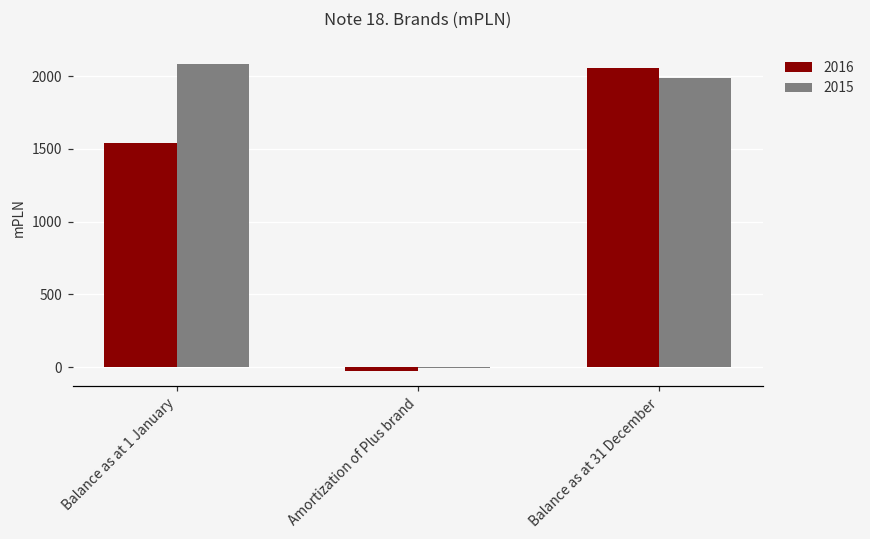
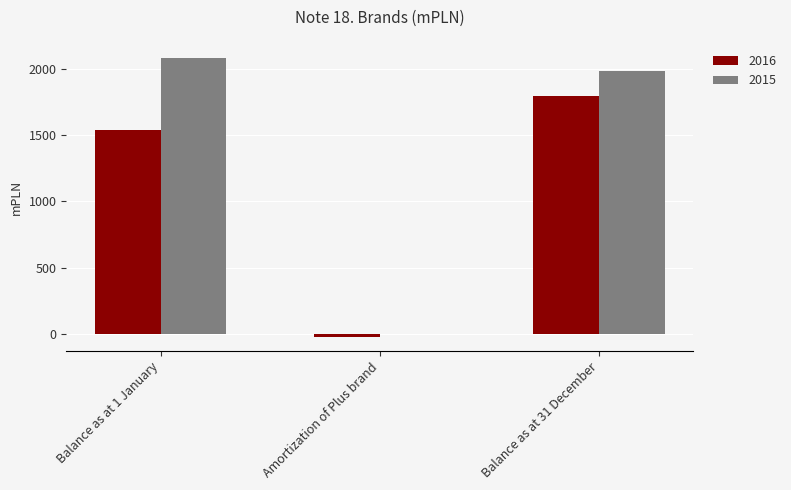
  {
    "2016": {
      "Balance as at 1 January": 1540,
      "Amortization of Plus brand": -20,
-     "Balance as at 31 December": 2060
+     "Balance as at 31 December": 1800
    },
    "2015": {
      "Balance as at 1 January": 2090,
      "Balance as at 31 December": 1990
    }
  }
